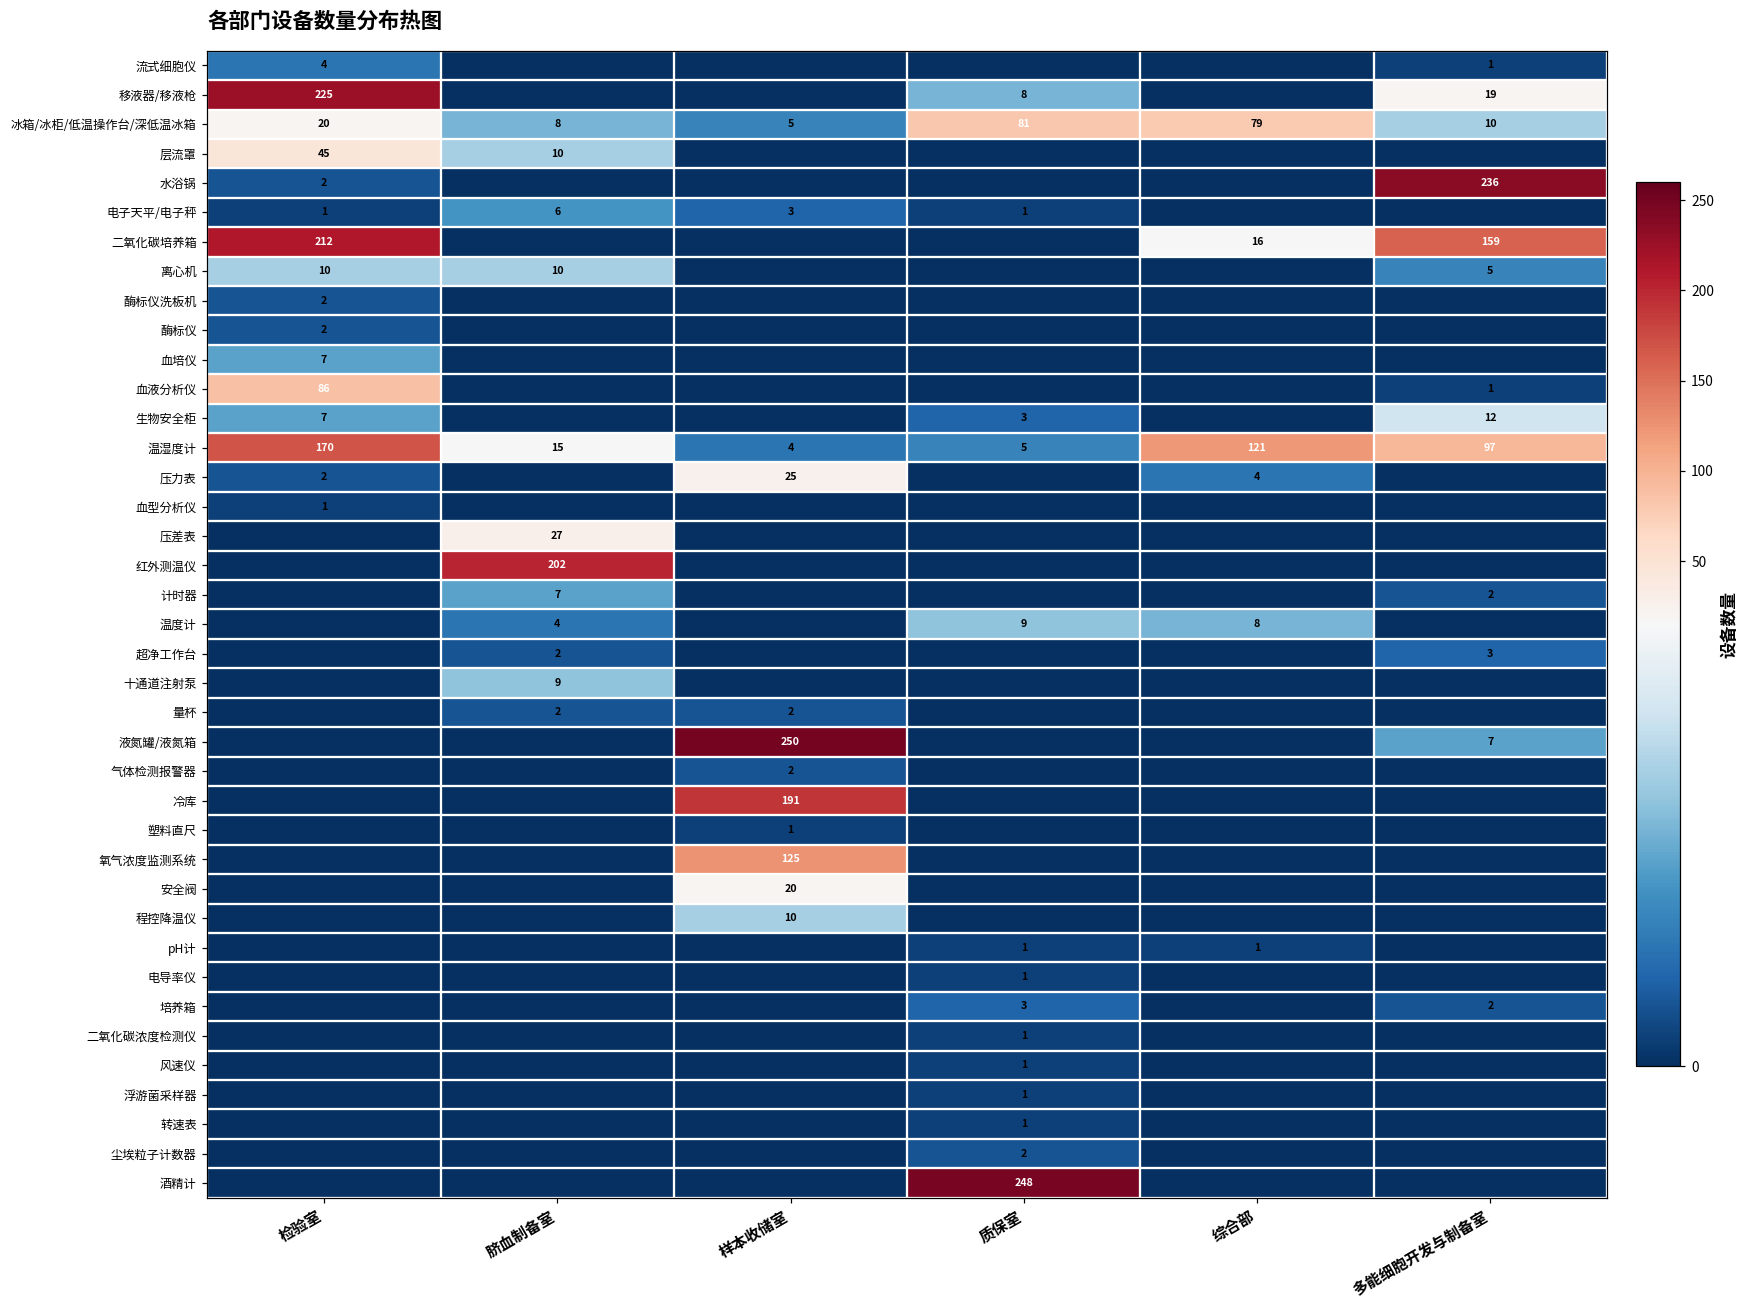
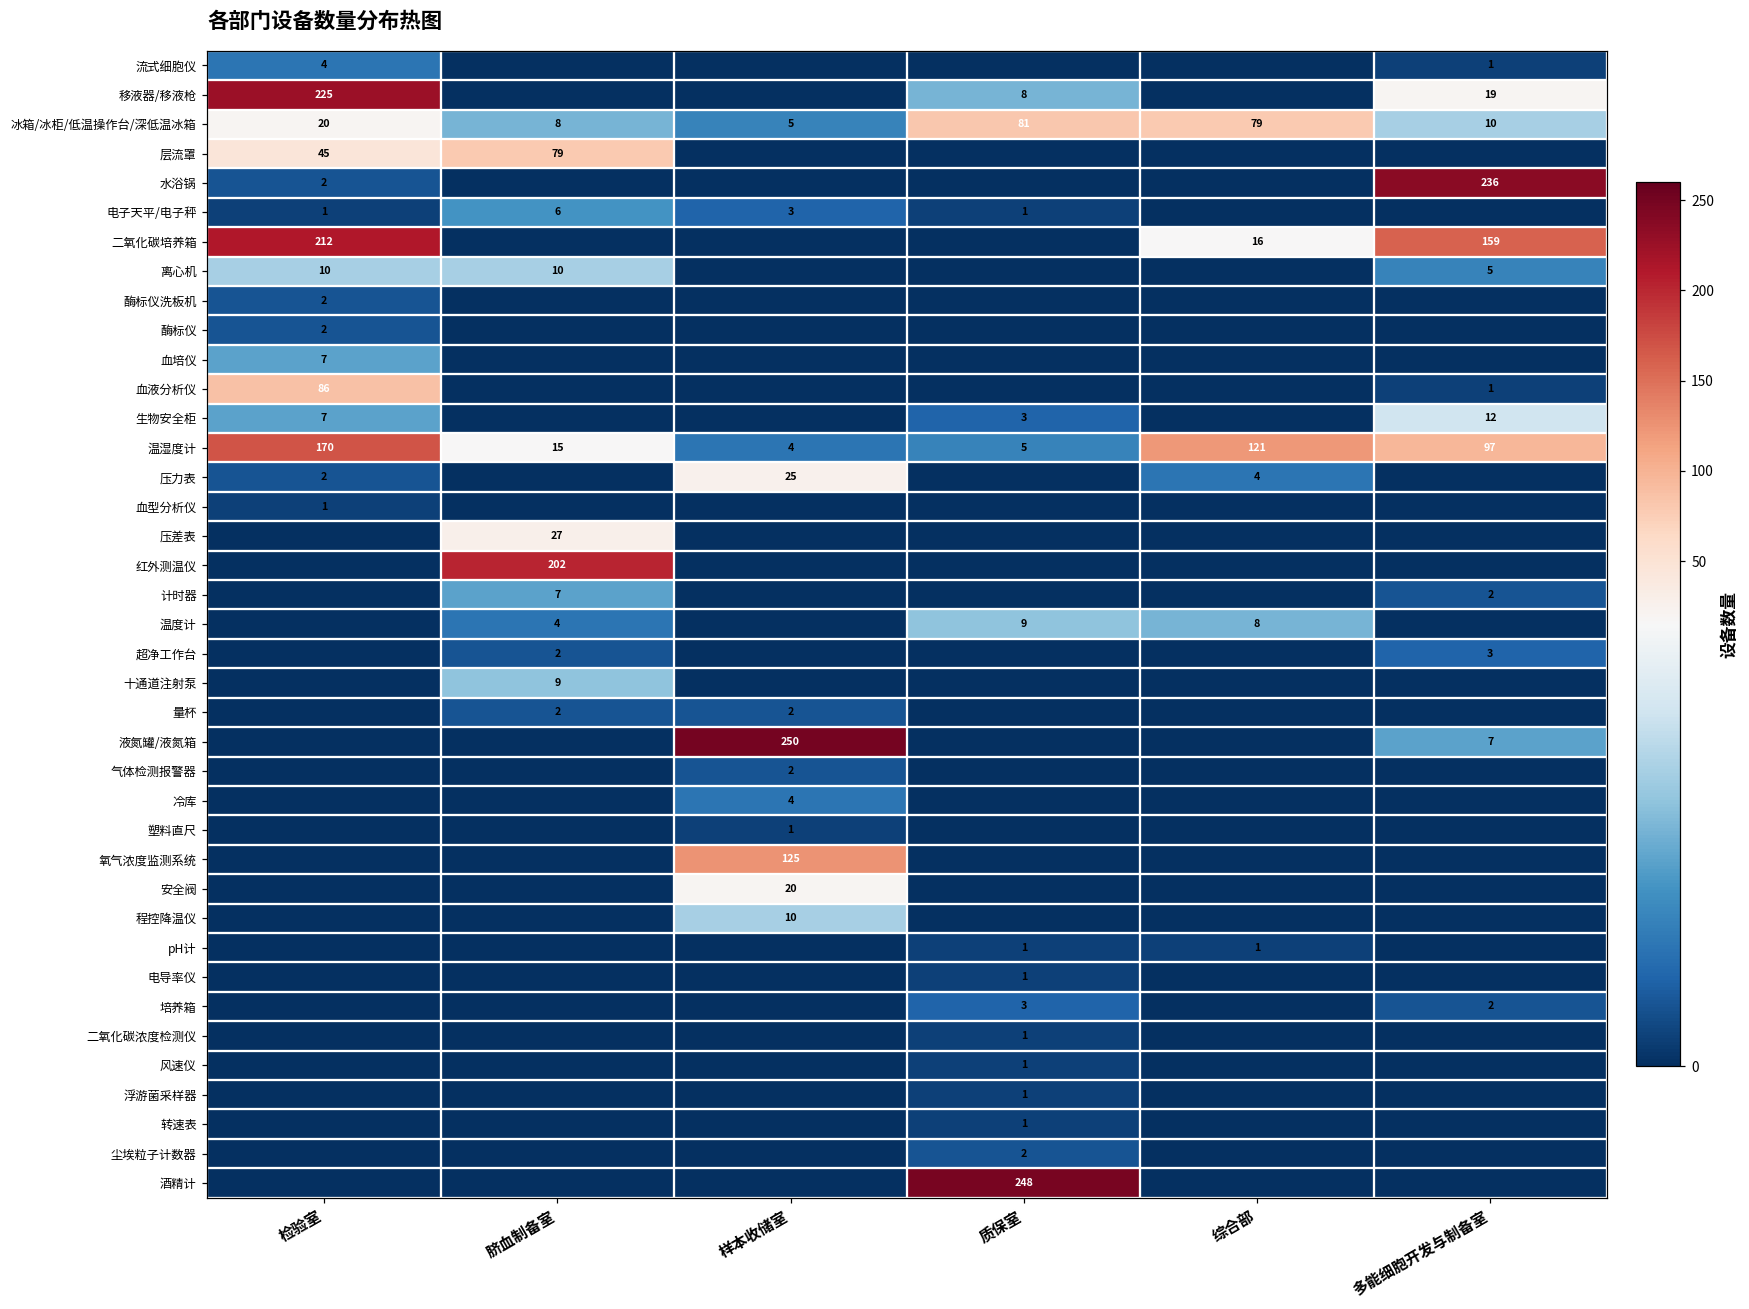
  {
    "流式细胞仪": {
      "检验室": 4,
      "多能细胞开发与制备室": 1
    },
    "移液器/移液枪": {
      "检验室": 225,
      "质保室": 8,
      "多能细胞开发与制备室": 19
    },
    "冰箱/冰柜/低温操作台/深低温冰箱": {
      "检验室": 20,
      "脐血制备室": 8,
      "样本收储室": 5,
      "质保室": 81,
      "综合部": 79,
      "多能细胞开发与制备室": 10
    },
    "层流罩": {
      "检验室": 45,
-     "脐血制备室": 10
+     "脐血制备室": 79
    },
    "水浴锅": {
      "检验室": 2,
      "多能细胞开发与制备室": 236
    },
    "电子天平/电子秤": {
      "检验室": 1,
      "脐血制备室": 6,
      "样本收储室": 3,
      "质保室": 1
    },
    "二氧化碳培养箱": {
      "检验室": 212,
      "综合部": 16,
      "多能细胞开发与制备室": 159
    },
    "离心机": {
      "检验室": 10,
      "脐血制备室": 10,
      "多能细胞开发与制备室": 5
    },
    "酶标仪洗板机": {
      "检验室": 2
    },
    "酶标仪": {
      "检验室": 2
    },
    "血培仪": {
      "检验室": 7
    },
    "血液分析仪": {
      "检验室": 86,
      "多能细胞开发与制备室": 1
    },
    "生物安全柜": {
      "检验室": 7,
      "质保室": 3,
      "多能细胞开发与制备室": 12
    },
    "温湿度计": {
      "检验室": 170,
      "脐血制备室": 15,
      "样本收储室": 4,
      "质保室": 5,
      "综合部": 121,
      "多能细胞开发与制备室": 97
    },
    "压力表": {
      "检验室": 2,
      "样本收储室": 25,
      "综合部": 4
    },
    "血型分析仪": {
      "检验室": 1
    },
    "压差表": {
      "脐血制备室": 27
    },
    "红外测温仪": {
      "脐血制备室": 202
    },
    "计时器": {
      "脐血制备室": 7,
      "多能细胞开发与制备室": 2
    },
    "温度计": {
      "脐血制备室": 4,
      "质保室": 9,
      "综合部": 8
    },
    "超净工作台": {
      "脐血制备室": 2,
      "多能细胞开发与制备室": 3
    },
    "十通道注射泵": {
      "脐血制备室": 9
    },
    "量杯": {
      "脐血制备室": 2,
      "样本收储室": 2
    },
    "液氮罐/液氮箱": {
      "样本收储室": 250,
      "多能细胞开发与制备室": 7
    },
    "气体检测报警器": {
      "样本收储室": 2
    },
    "冷库": {
-     "样本收储室": 191
+     "样本收储室": 4
    },
    "塑料直尺": {
      "样本收储室": 1
    },
    "氧气浓度监测系统": {
      "样本收储室": 125
    },
    "安全阀": {
      "样本收储室": 20
    },
    "程控降温仪": {
      "样本收储室": 10
    },
    "pH计": {
      "质保室": 1,
      "综合部": 1
    },
    "电导率仪": {
      "质保室": 1
    },
    "培养箱": {
      "质保室": 3,
      "多能细胞开发与制备室": 2
    },
    "二氧化碳浓度检测仪": {
      "质保室": 1
    },
    "风速仪": {
      "质保室": 1
    },
    "浮游菌采样器": {
      "质保室": 1
    },
    "转速表": {
      "质保室": 1
    },
    "尘埃粒子计数器": {
      "质保室": 2
    },
    "酒精计": {
      "质保室": 248
    }
  }
